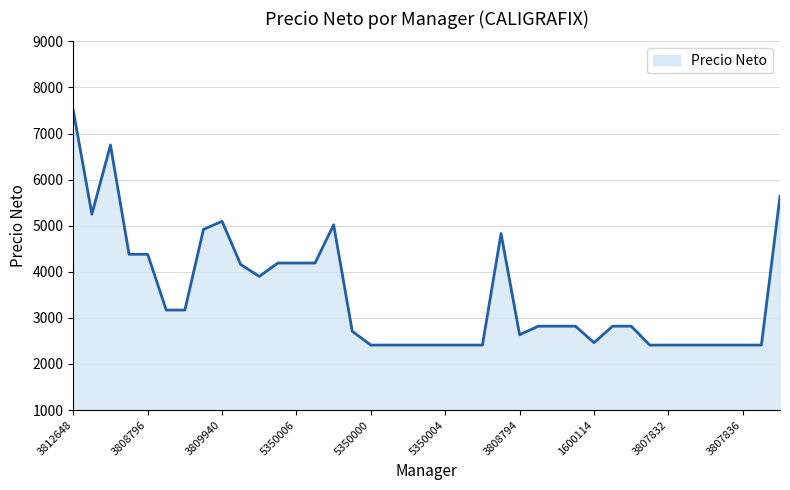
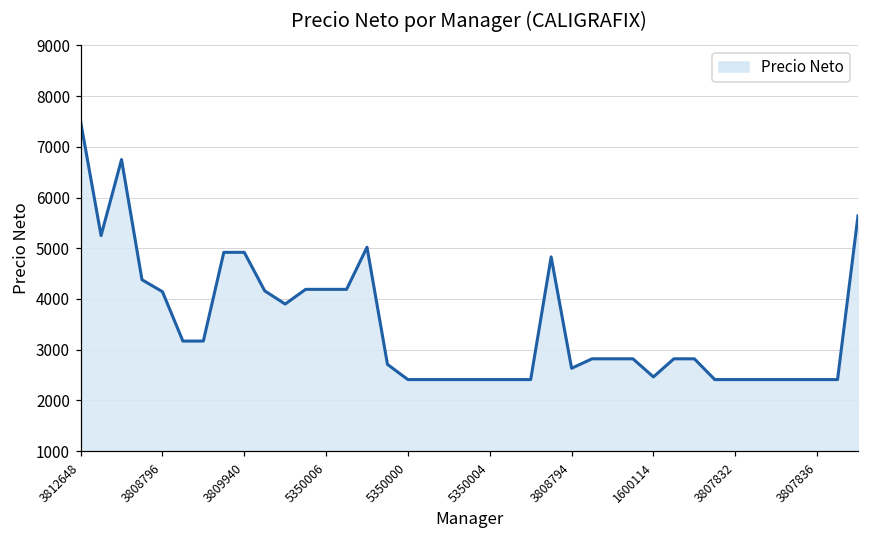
  {
    "3812648": 7500,
-   "3808796": 4400,
-   "3809940": 5100,
+   "3808796": 4100,
+   "3809940": 4900,
    "5350006": 4200,
    "5350000": 2400,
    "5350004": 2400,
    "3808794": 2600,
    "1600114": 2500,
    "3807832": 2400,
    "3807836": 2400
  }
